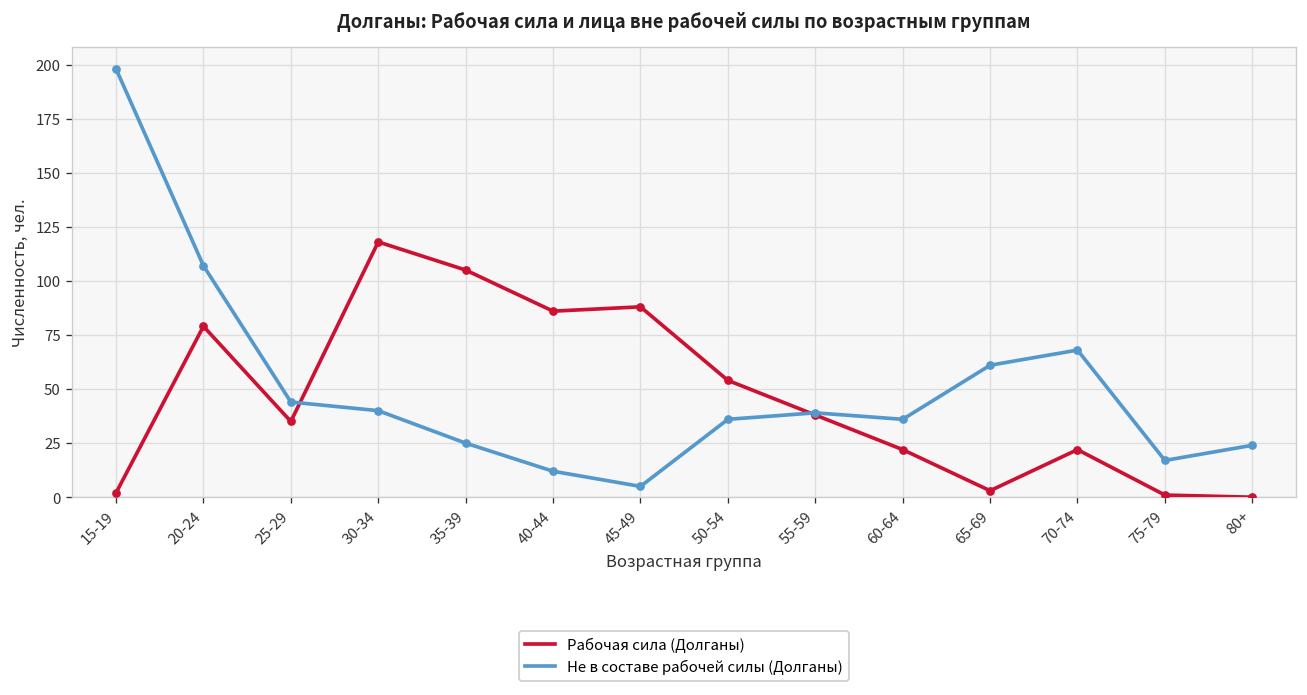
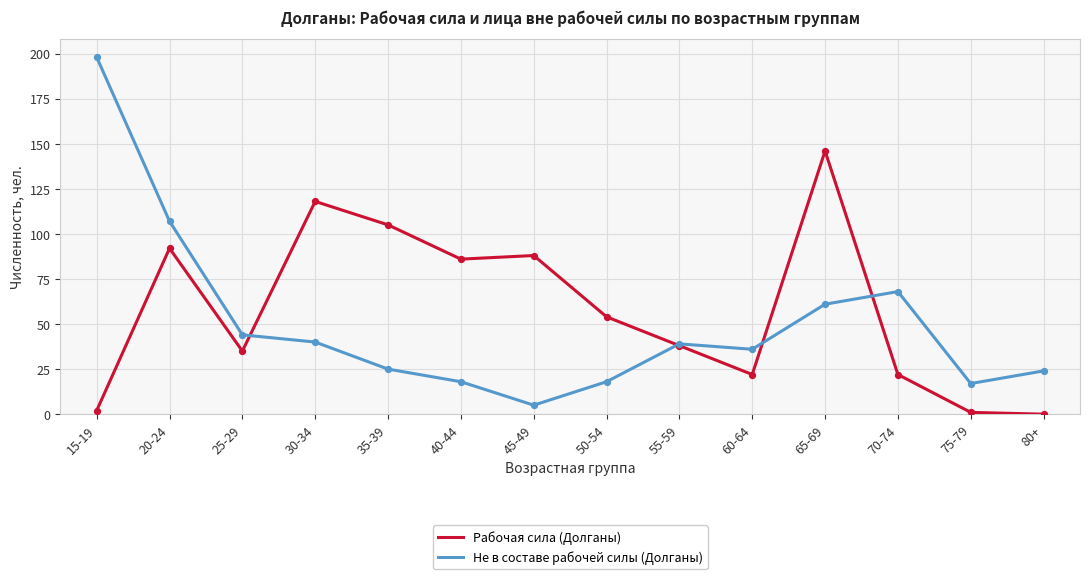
  {
    "Рабочая сила (Долганы)": {
      "15-19": 2,
-     "20-24": 79,
+     "20-24": 92,
      "25-29": 35,
      "30-34": 118,
      "35-39": 105,
      "40-44": 86,
      "45-49": 88,
      "50-54": 54,
      "60-64": 22,
-     "65-69": 3,
+     "65-69": 146,
      "70-74": 22,
      "75-79": 1,
      "80+": 0
    },
    "Не в составе рабочей силы (Долганы)": {
      "15-19": 198,
      "20-24": 107,
      "25-29": 44,
      "30-34": 40,
      "35-39": 25,
-     "40-44": 12,
+     "40-44": 18,
      "45-49": 5,
-     "50-54": 36,
+     "50-54": 18,
      "60-64": 36,
      "65-69": 61,
      "70-74": 68,
      "75-79": 17,
      "80+": 24
    }
  }
